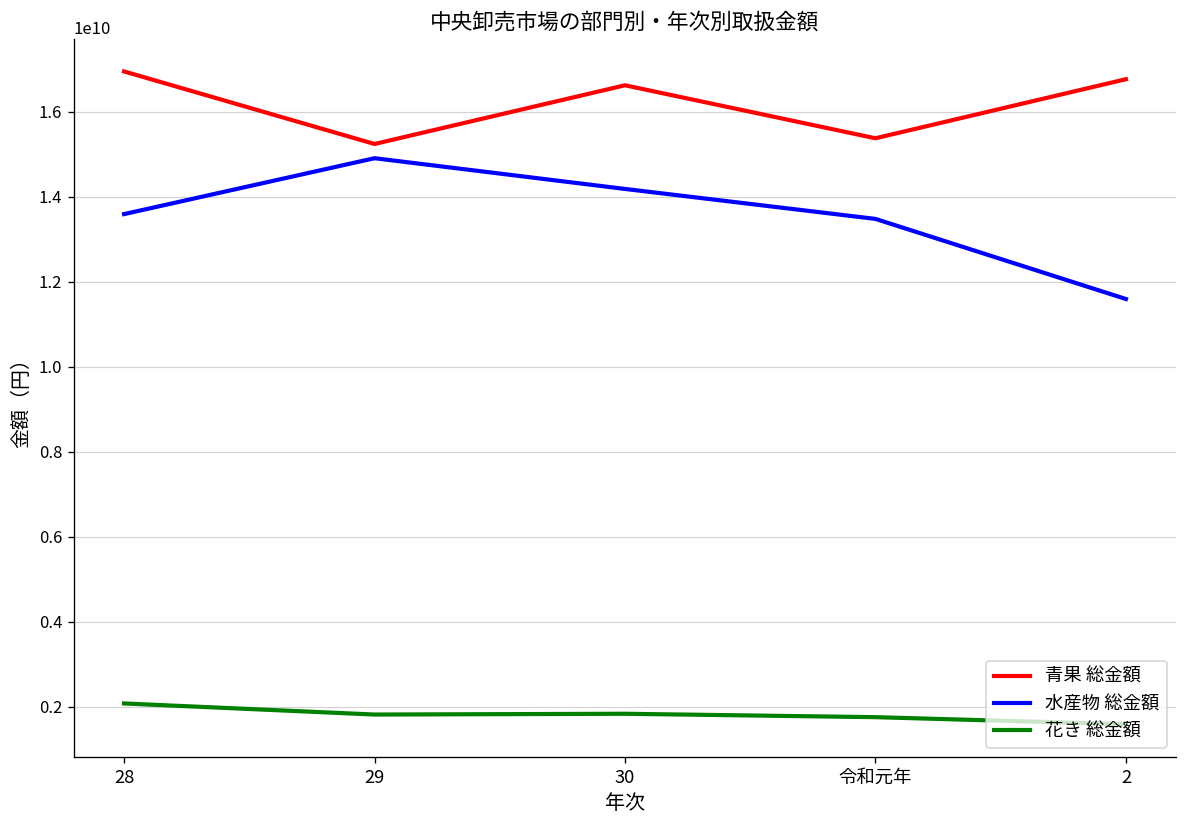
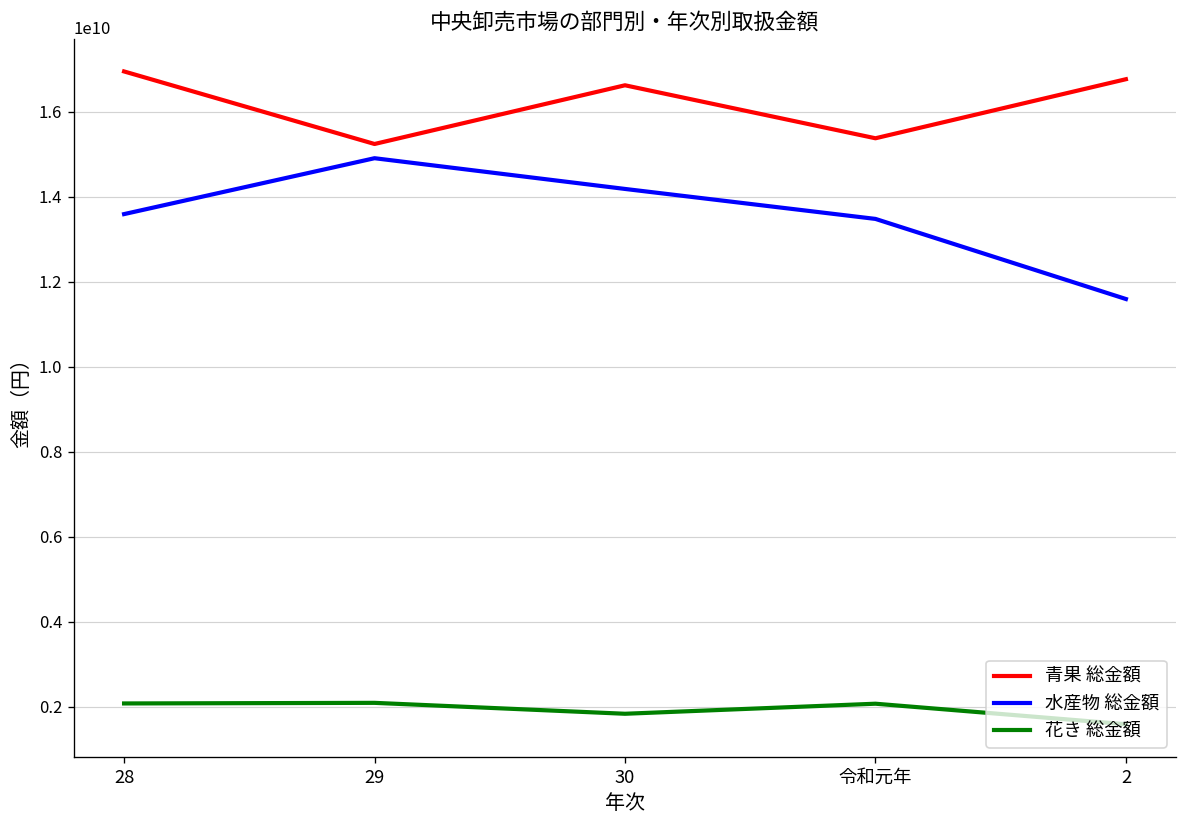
  {
    "青果 総金額": {
      "28": 16900000000,
      "29": 15200000000,
      "30": 16600000000,
      "令和元年": 15400000000,
      "2": 16800000000
    },
    "水産物 総金額": {
      "28": 13600000000,
      "29": 14900000000,
      "30": 14200000000,
      "令和元年": 13500000000,
      "2": 11600000000
    },
    "花き 総金額": {
      "28": 2100000000,
-     "29": 1800000000,
+     "29": 2100000000,
      "30": 1800000000,
-     "令和元年": 1800000000
+     "令和元年": 2100000000
    }
  }
